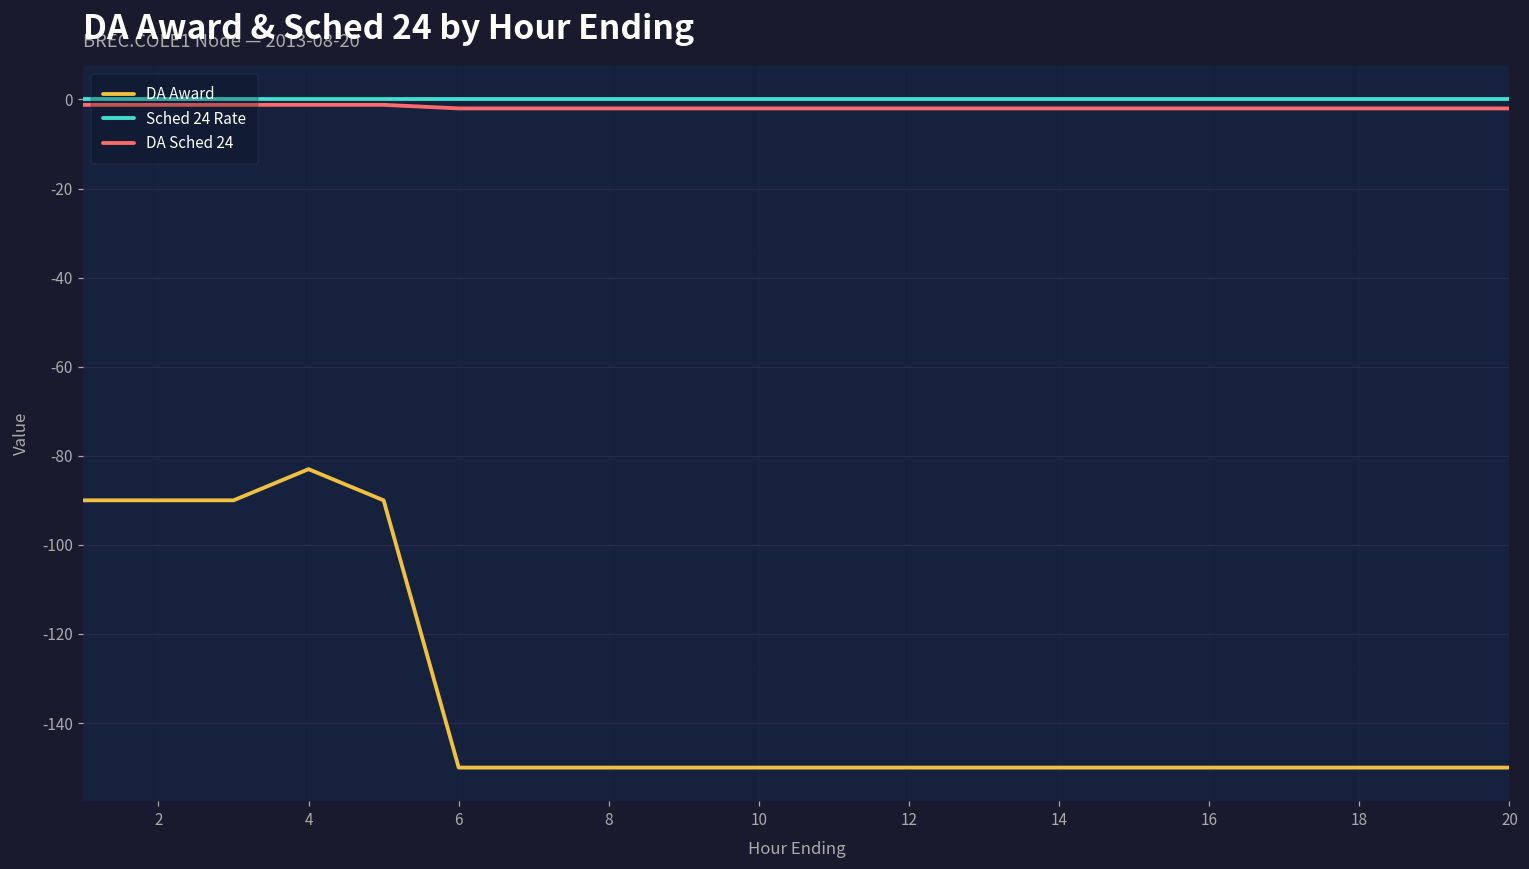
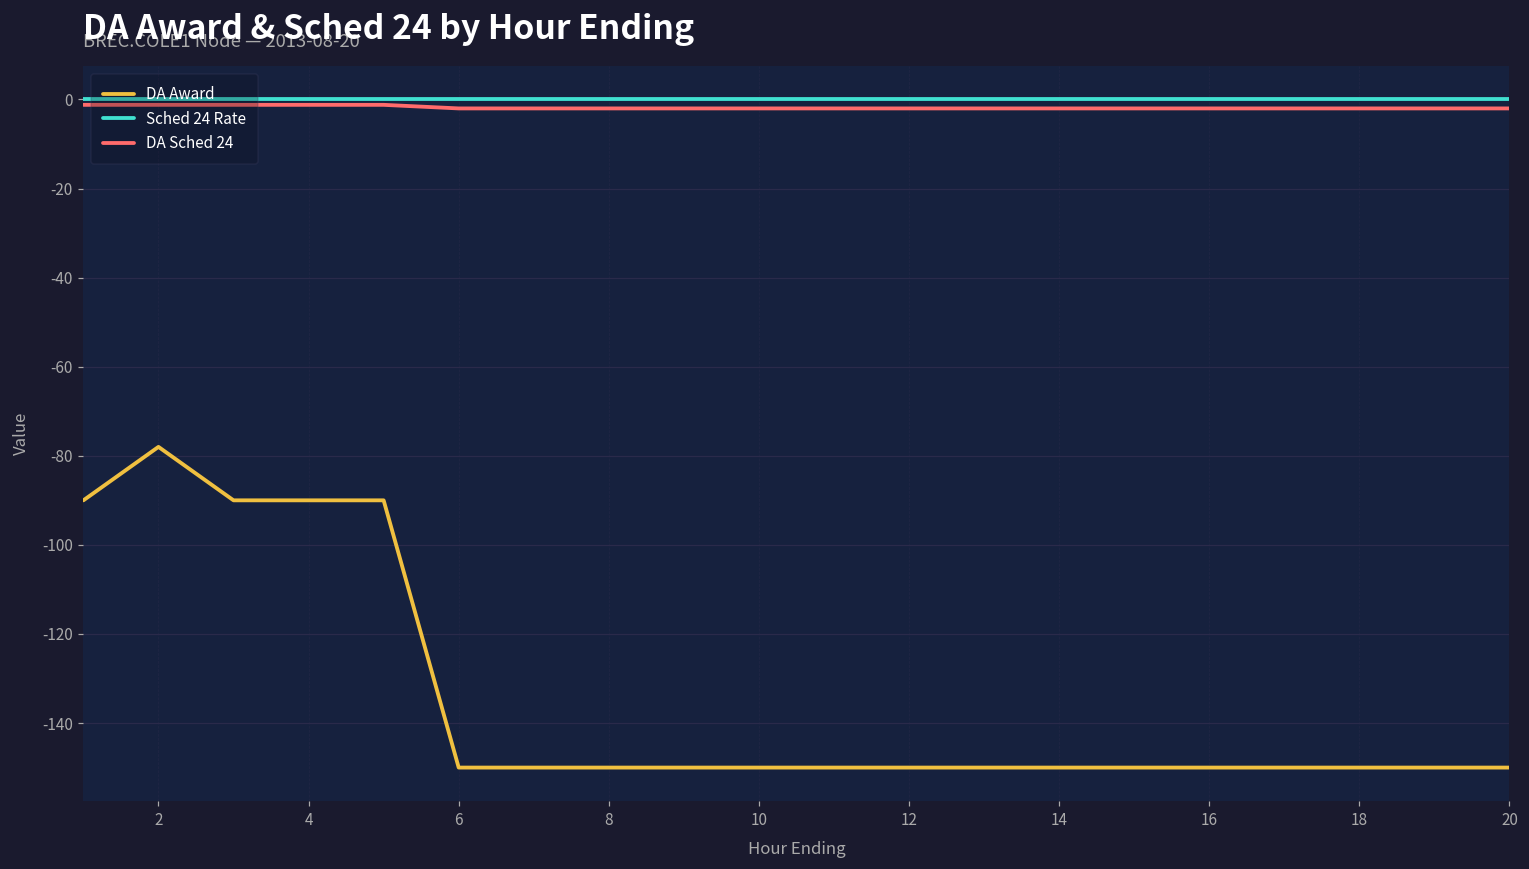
  {
    "DA Award": {
-     "2": -90,
-     "4": -83,
+     "2": -78,
+     "4": -90,
      "6": -150,
      "8": -150,
      "10": -150,
      "12": -150,
      "14": -150,
      "16": -150,
      "18": -150,
      "20": -150
    },
    "Sched 24 Rate": {
      "4": 0,
      "6": 0,
      "8": 0,
      "10": 0,
      "12": 0,
      "14": 0,
      "16": 0,
      "18": 0,
      "20": 0
    },
    "DA Sched 24": {
      "4": -1,
      "6": -2,
      "8": -2,
      "10": -2,
      "12": -2,
      "14": -2,
      "16": -2,
      "18": -2,
      "20": -2
    }
  }
